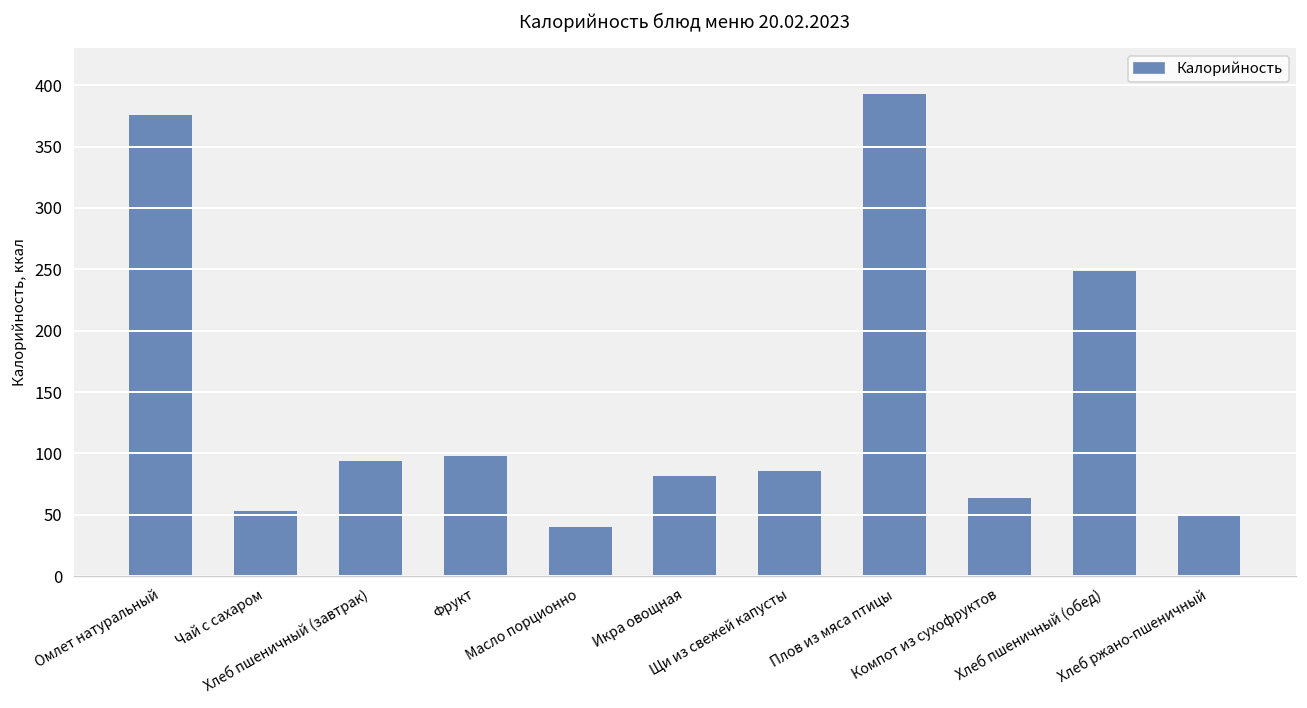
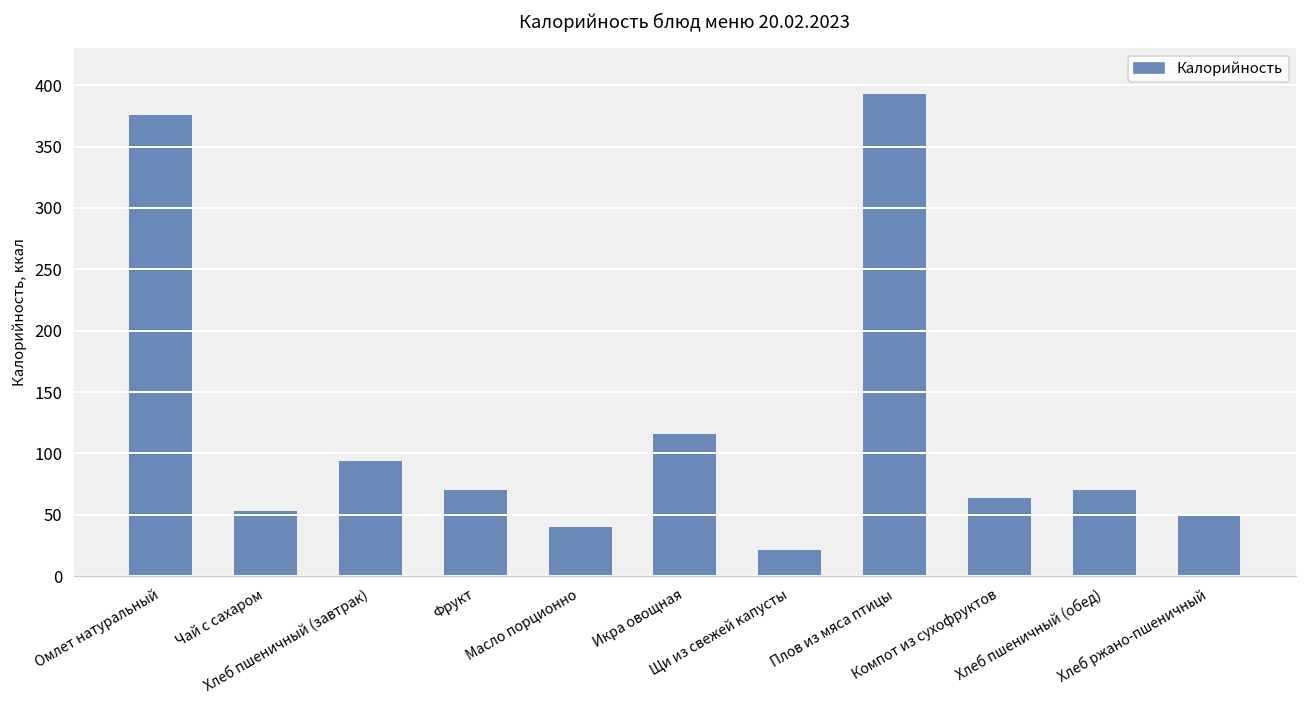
  {
    "Омлет натуральный": 376,
    "Чай с сахаром": 53,
    "Хлеб пшеничный (завтрак)": 94,
-   "Фрукт": 98,
+   "Фрукт": 71,
    "Масло порционно": 40,
-   "Икра овощная": 82,
-   "Щи из свежей капусты": 86,
+   "Икра овощная": 116,
+   "Щи из свежей капусты": 22,
    "Плов из мяса птицы": 393,
    "Компот из сухофруктов": 64,
-   "Хлеб пшеничный (обед)": 249,
+   "Хлеб пшеничный (обед)": 71,
    "Хлеб ржано-пшеничный": 49
  }
